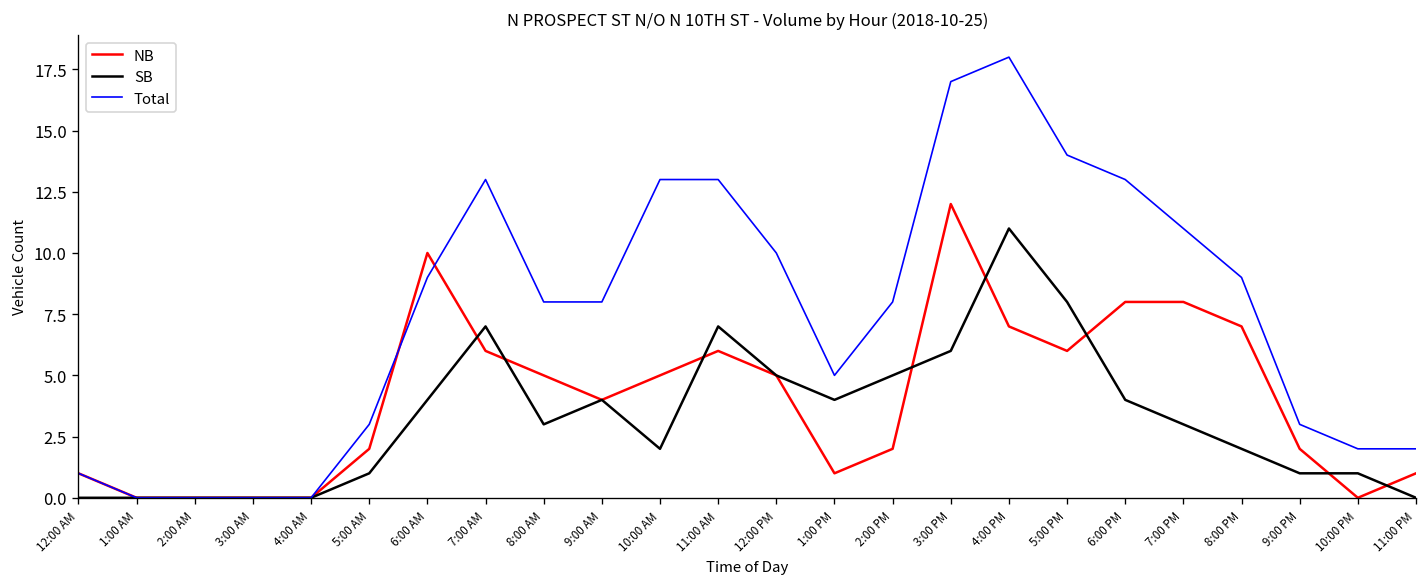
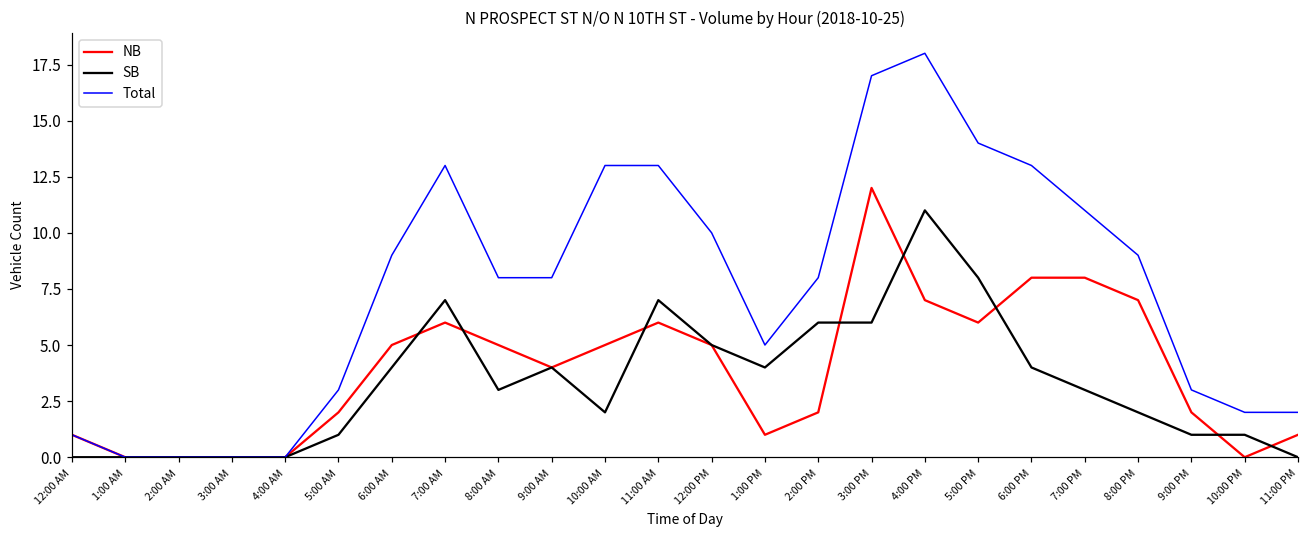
  {
    "NB": {
      "5:00 AM": 2,
-     "6:00 AM": 10,
+     "6:00 AM": 5,
      "7:00 AM": 6,
      "8:00 AM": 5,
      "10:00 AM": 5,
      "11:00 AM": 6,
      "1:00 PM": 1,
      "2:00 PM": 2,
      "3:00 PM": 12,
      "4:00 PM": 7,
      "5:00 PM": 6,
      "6:00 PM": 8,
      "7:00 PM": 8,
      "8:00 PM": 7,
      "9:00 PM": 2,
      "10:00 PM": 0,
      "11:00 PM": 1
    },
    "SB": {
      "12:00 AM": 0,
      "5:00 AM": 1,
      "6:00 AM": 4,
      "7:00 AM": 7,
      "8:00 AM": 3,
      "10:00 AM": 2,
      "11:00 AM": 7,
      "1:00 PM": 4,
-     "2:00 PM": 5,
+     "2:00 PM": 6,
      "3:00 PM": 6,
      "4:00 PM": 11,
      "5:00 PM": 8,
      "6:00 PM": 4,
      "7:00 PM": 3,
      "8:00 PM": 2,
      "9:00 PM": 1,
      "10:00 PM": 1,
      "11:00 PM": 0
    },
    "Total": {
      "5:00 AM": 3,
      "6:00 AM": 9,
      "7:00 AM": 13,
      "8:00 AM": 8,
      "9:00 AM": 8,
      "10:00 AM": 13,
      "11:00 AM": 13,
      "12:00 PM": 10,
      "1:00 PM": 5,
      "2:00 PM": 8,
      "3:00 PM": 17,
      "4:00 PM": 18,
      "5:00 PM": 14,
      "6:00 PM": 13,
      "7:00 PM": 11,
      "8:00 PM": 9,
      "9:00 PM": 3,
      "10:00 PM": 2,
      "11:00 PM": 2
    }
  }
